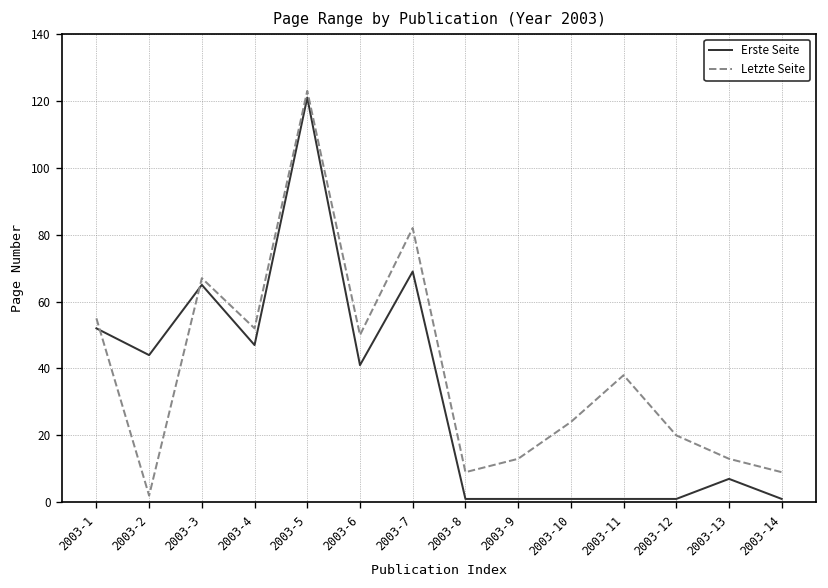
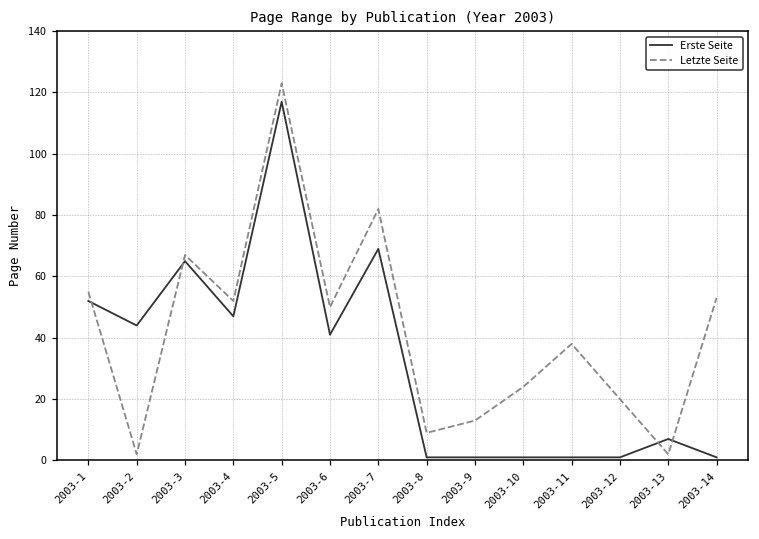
  {
    "Erste Seite": {
      "2003-1": 52,
      "2003-2": 44,
      "2003-3": 65,
      "2003-4": 47,
-     "2003-5": 121,
+     "2003-5": 117,
      "2003-6": 41,
      "2003-7": 69,
      "2003-8": 1,
      "2003-9": 1,
      "2003-10": 1,
      "2003-11": 1,
      "2003-12": 1,
      "2003-13": 7,
      "2003-14": 1
    },
    "Letzte Seite": {
      "2003-1": 55,
      "2003-2": 2,
      "2003-3": 67,
      "2003-4": 52,
      "2003-5": 123,
      "2003-6": 50,
      "2003-7": 82,
      "2003-8": 9,
      "2003-9": 13,
      "2003-10": 24,
      "2003-11": 38,
      "2003-12": 20,
-     "2003-13": 13,
-     "2003-14": 9
+     "2003-13": 2,
+     "2003-14": 53
    }
  }
